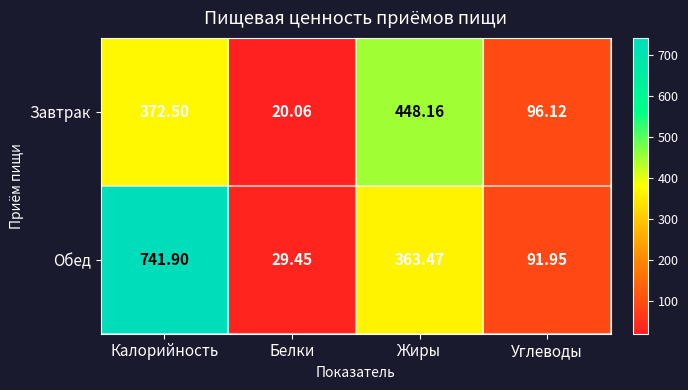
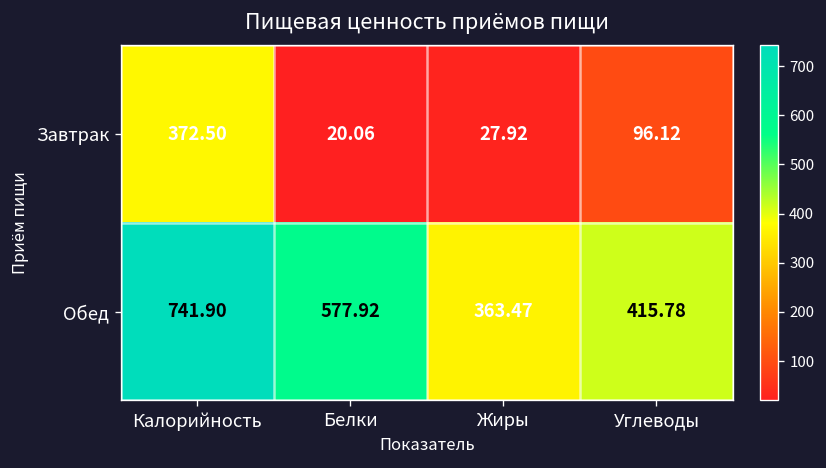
  {
    "Завтрак": {
      "Калорийность": 372.50,
      "Белки": 20.06,
-     "Жиры": 448.16,
+     "Жиры": 27.92,
      "Углеводы": 96.12
    },
    "Обед": {
      "Калорийность": 741.90,
-     "Белки": 29.45,
+     "Белки": 577.92,
      "Жиры": 363.47,
-     "Углеводы": 91.95
+     "Углеводы": 415.78
    }
  }
